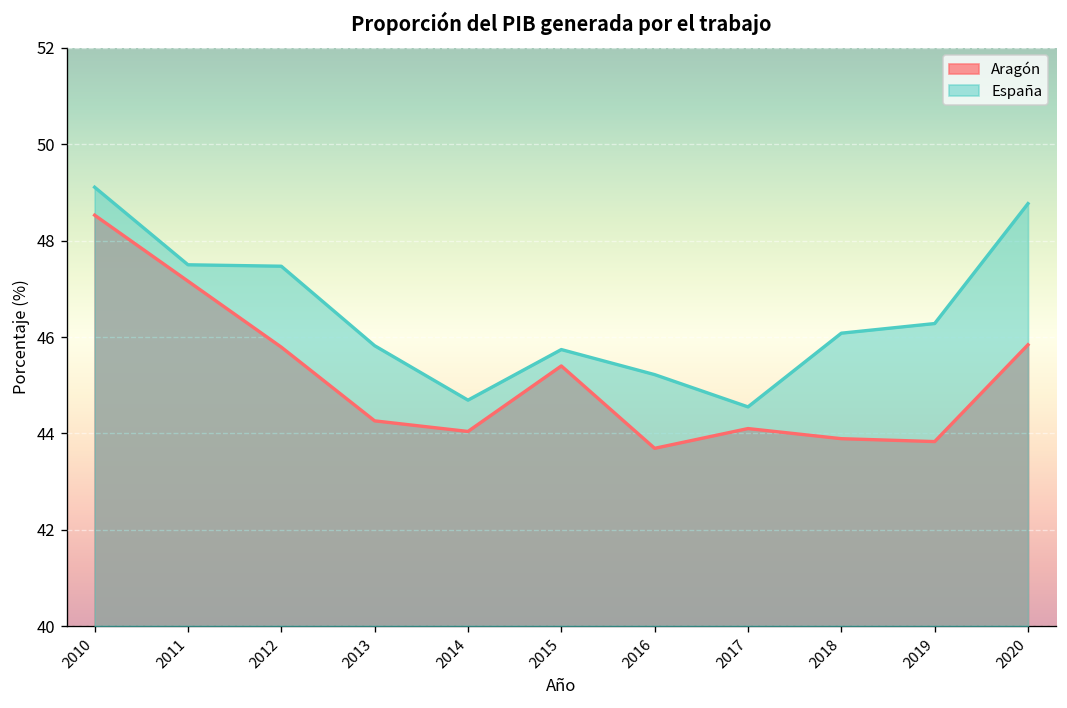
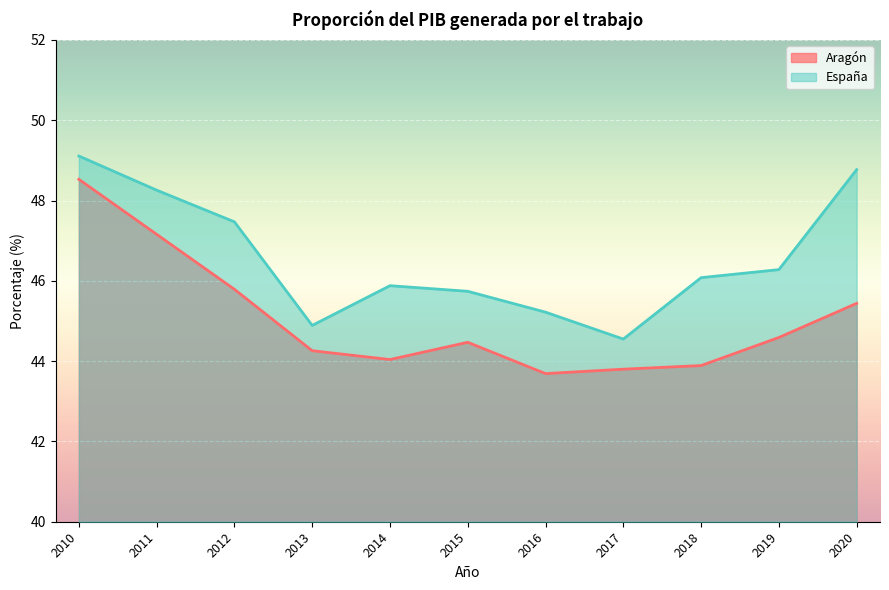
  {
    "Aragón": {
      "2010": 48.5,
      "2011": 47.2,
      "2012": 45.8,
      "2013": 44.3,
      "2014": 44.0,
-     "2015": 45.4,
+     "2015": 44.5,
      "2016": 43.7,
-     "2017": 44.1,
+     "2017": 43.8,
      "2018": 43.9,
-     "2019": 43.8,
-     "2020": 45.8
+     "2019": 44.6,
+     "2020": 45.4
    },
    "España": {
      "2010": 49.1,
-     "2011": 47.5,
+     "2011": 48.3,
      "2012": 47.5,
-     "2013": 45.8,
-     "2014": 44.7,
+     "2013": 44.9,
+     "2014": 45.9,
      "2015": 45.7,
      "2016": 45.2,
      "2017": 44.6,
      "2018": 46.1,
      "2019": 46.3,
      "2020": 48.8
    }
  }
